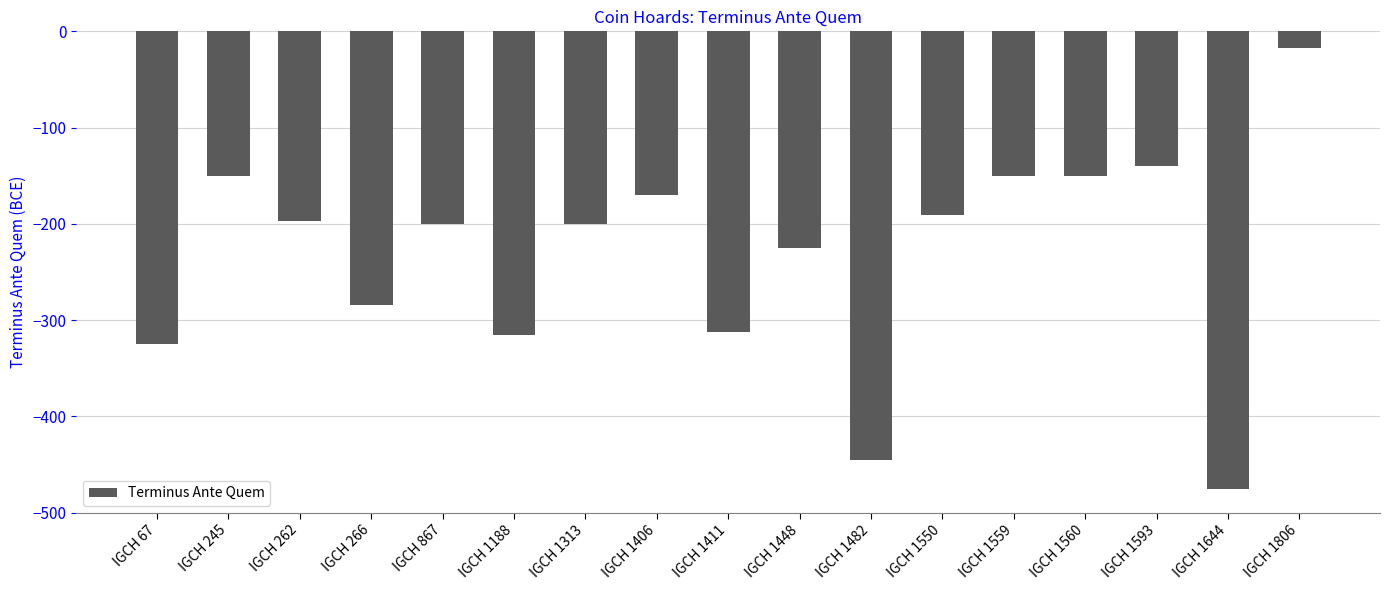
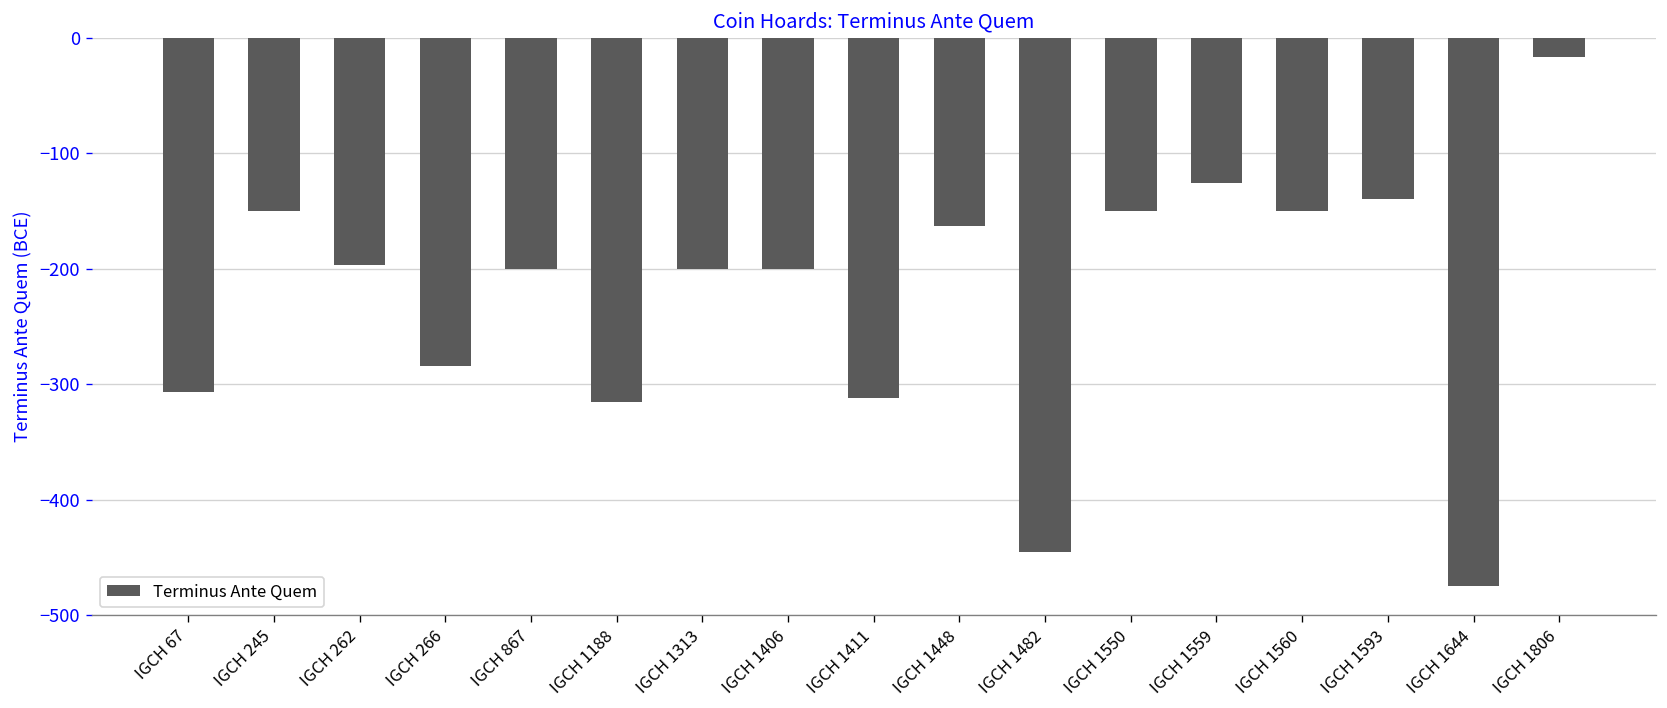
  {
-   "IGCH 67": -330,
+   "IGCH 67": -310,
    "IGCH 245": -150,
    "IGCH 262": -200,
    "IGCH 266": -280,
    "IGCH 867": -200,
    "IGCH 1188": -320,
    "IGCH 1313": -200,
-   "IGCH 1406": -170,
+   "IGCH 1406": -200,
    "IGCH 1411": -310,
-   "IGCH 1448": -230,
+   "IGCH 1448": -160,
    "IGCH 1482": -450,
-   "IGCH 1550": -190,
-   "IGCH 1559": -150,
+   "IGCH 1550": -150,
+   "IGCH 1559": -130,
    "IGCH 1560": -150,
    "IGCH 1593": -140,
    "IGCH 1644": -480,
    "IGCH 1806": -20
  }
